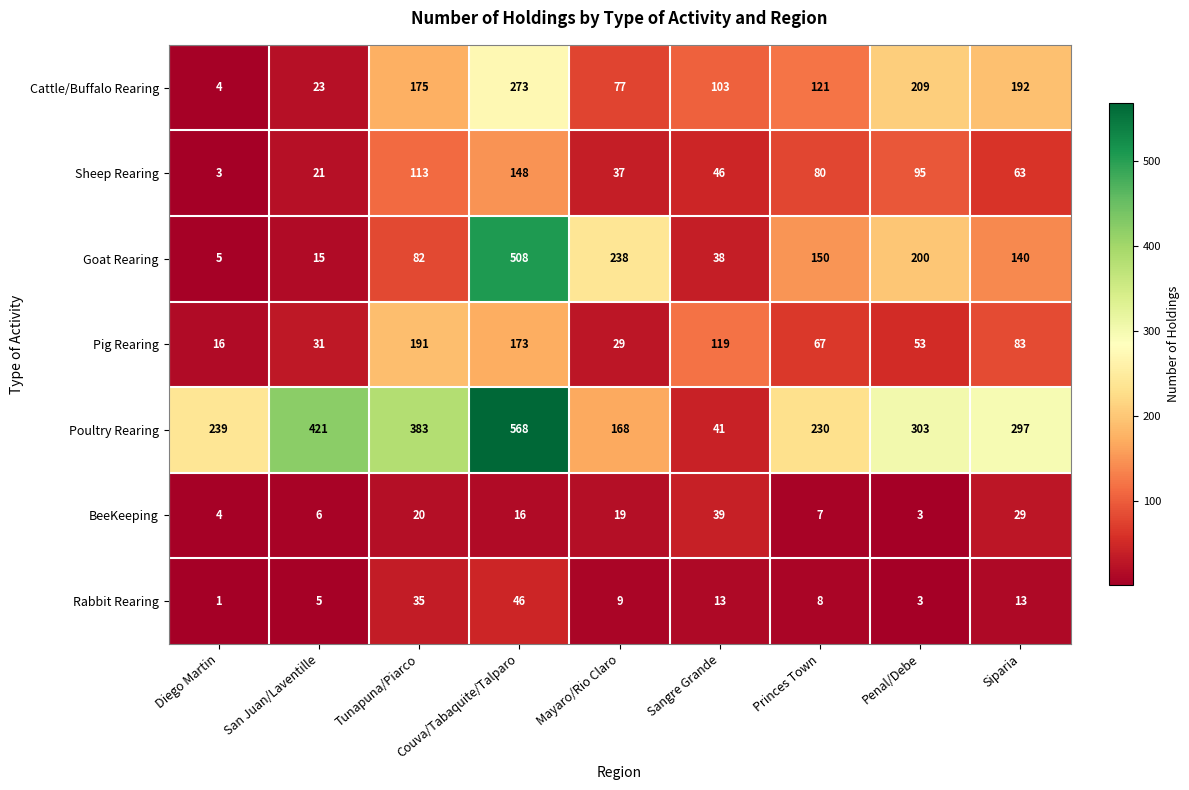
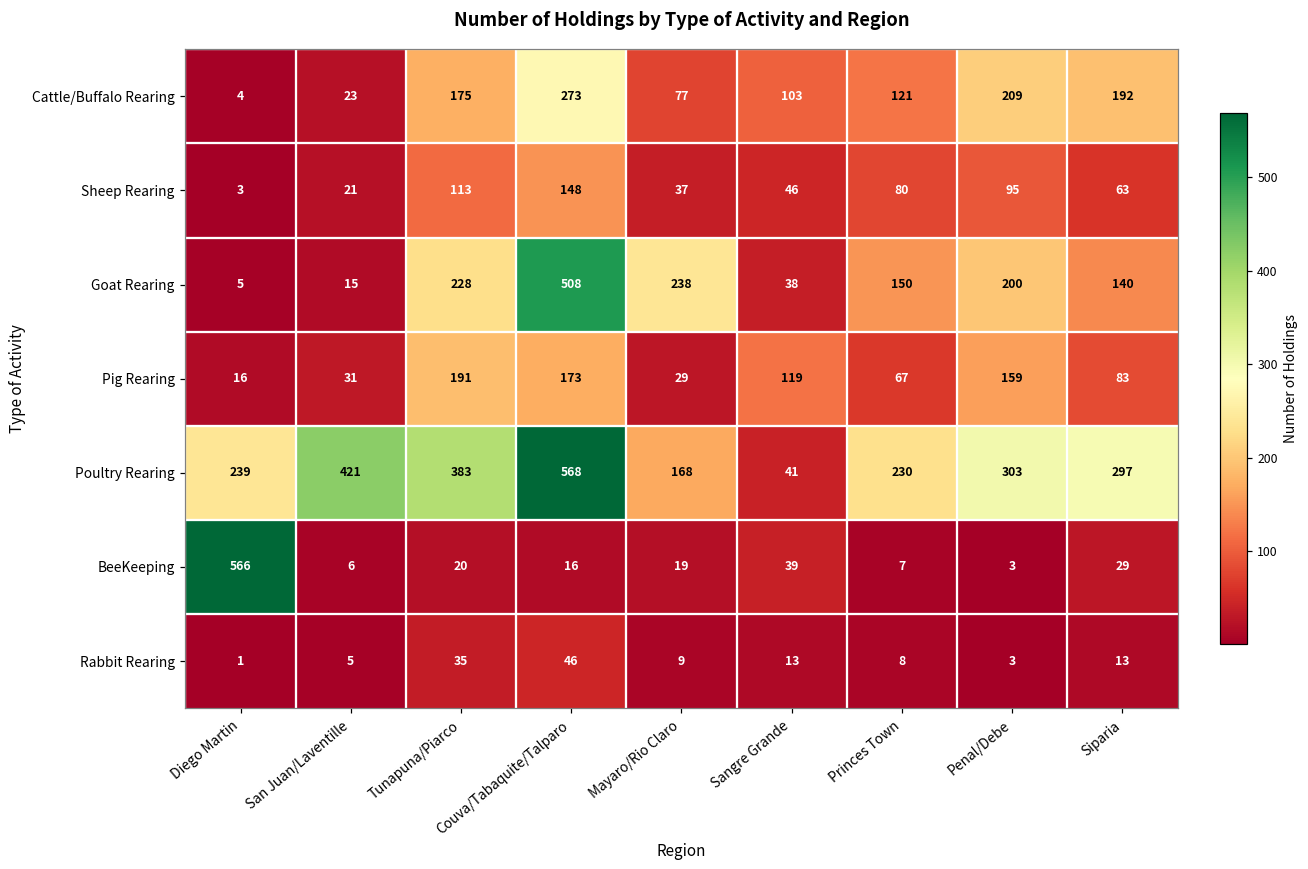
  {
    "Cattle/Buffalo Rearing": {
      "Diego Martin": 4,
      "San Juan/Laventille": 23,
      "Tunapuna/Piarco": 175,
      "Couva/Tabaquite/Talparo": 273,
      "Mayaro/Rio Claro": 77,
      "Sangre Grande": 103,
      "Princes Town": 121,
      "Penal/Debe": 209,
      "Siparia": 192
    },
    "Sheep Rearing": {
      "Diego Martin": 3,
      "San Juan/Laventille": 21,
      "Tunapuna/Piarco": 113,
      "Couva/Tabaquite/Talparo": 148,
      "Mayaro/Rio Claro": 37,
      "Sangre Grande": 46,
      "Princes Town": 80,
      "Penal/Debe": 95,
      "Siparia": 63
    },
    "Goat Rearing": {
      "Diego Martin": 5,
      "San Juan/Laventille": 15,
-     "Tunapuna/Piarco": 82,
+     "Tunapuna/Piarco": 228,
      "Couva/Tabaquite/Talparo": 508,
      "Mayaro/Rio Claro": 238,
      "Sangre Grande": 38,
      "Princes Town": 150,
      "Penal/Debe": 200,
      "Siparia": 140
    },
    "Pig Rearing": {
      "Diego Martin": 16,
      "San Juan/Laventille": 31,
      "Tunapuna/Piarco": 191,
      "Couva/Tabaquite/Talparo": 173,
      "Mayaro/Rio Claro": 29,
      "Sangre Grande": 119,
      "Princes Town": 67,
-     "Penal/Debe": 53,
+     "Penal/Debe": 159,
      "Siparia": 83
    },
    "Poultry Rearing": {
      "Diego Martin": 239,
      "San Juan/Laventille": 421,
      "Tunapuna/Piarco": 383,
      "Couva/Tabaquite/Talparo": 568,
      "Mayaro/Rio Claro": 168,
      "Sangre Grande": 41,
      "Princes Town": 230,
      "Penal/Debe": 303,
      "Siparia": 297
    },
    "BeeKeeping": {
-     "Diego Martin": 4,
+     "Diego Martin": 566,
      "San Juan/Laventille": 6,
      "Tunapuna/Piarco": 20,
      "Couva/Tabaquite/Talparo": 16,
      "Mayaro/Rio Claro": 19,
      "Sangre Grande": 39,
      "Princes Town": 7,
      "Penal/Debe": 3,
      "Siparia": 29
    },
    "Rabbit Rearing": {
      "Diego Martin": 1,
      "San Juan/Laventille": 5,
      "Tunapuna/Piarco": 35,
      "Couva/Tabaquite/Talparo": 46,
      "Mayaro/Rio Claro": 9,
      "Sangre Grande": 13,
      "Princes Town": 8,
      "Penal/Debe": 3,
      "Siparia": 13
    }
  }
